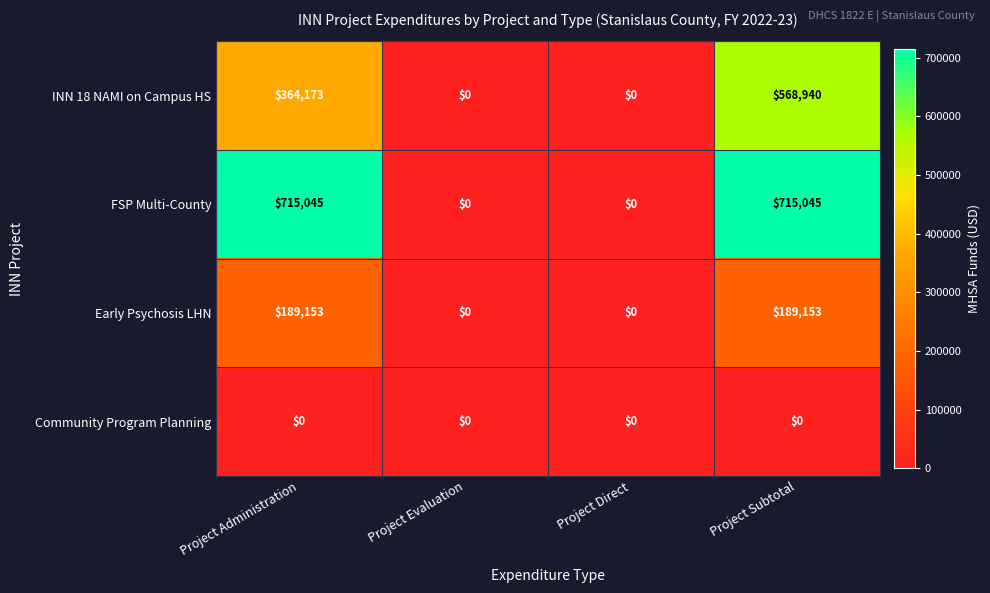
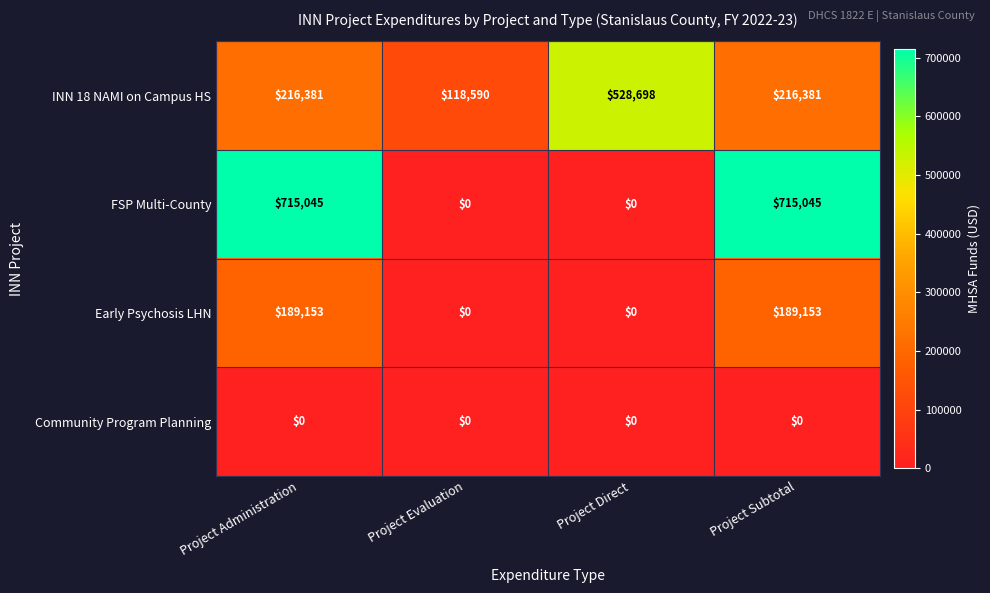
  {
    "INN 18 NAMI on Campus HS": {
-     "Project Administration": "$364,173",
-     "Project Evaluation": "$0",
-     "Project Direct": "$0",
-     "Project Subtotal": "$568,940"
+     "Project Administration": "$216,381",
+     "Project Evaluation": "$118,590",
+     "Project Direct": "$528,698",
+     "Project Subtotal": "$216,381"
    },
    "FSP Multi-County": {
      "Project Administration": "$715,045",
      "Project Evaluation": "$0",
      "Project Direct": "$0",
      "Project Subtotal": "$715,045"
    },
    "Early Psychosis LHN": {
      "Project Administration": "$189,153",
      "Project Evaluation": "$0",
      "Project Direct": "$0",
      "Project Subtotal": "$189,153"
    },
    "Community Program Planning": {
      "Project Administration": "$0",
      "Project Evaluation": "$0",
      "Project Direct": "$0",
      "Project Subtotal": "$0"
    }
  }
